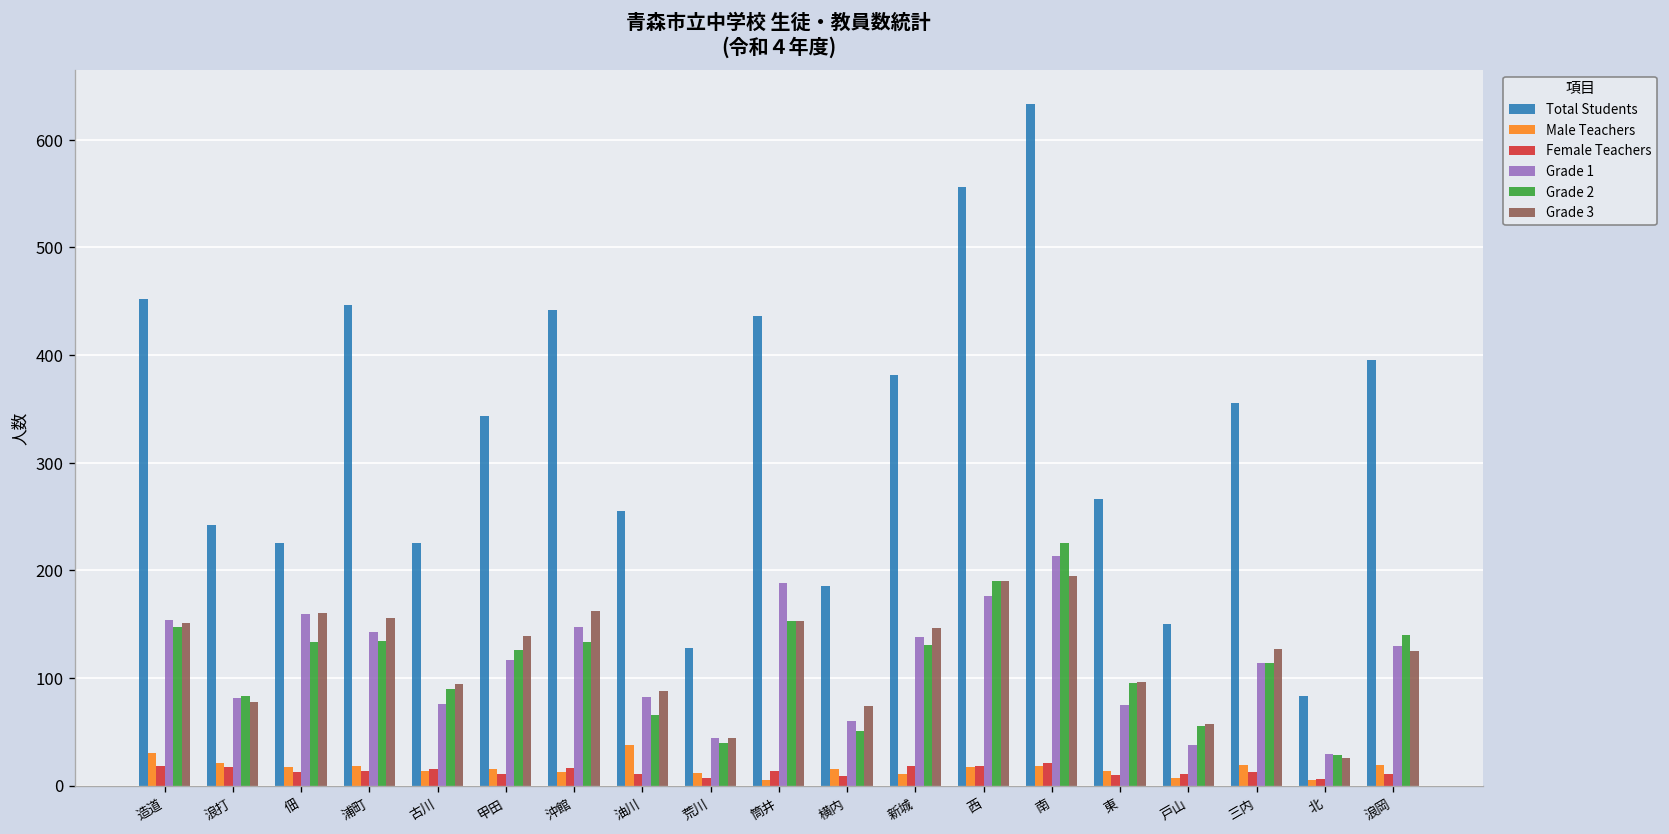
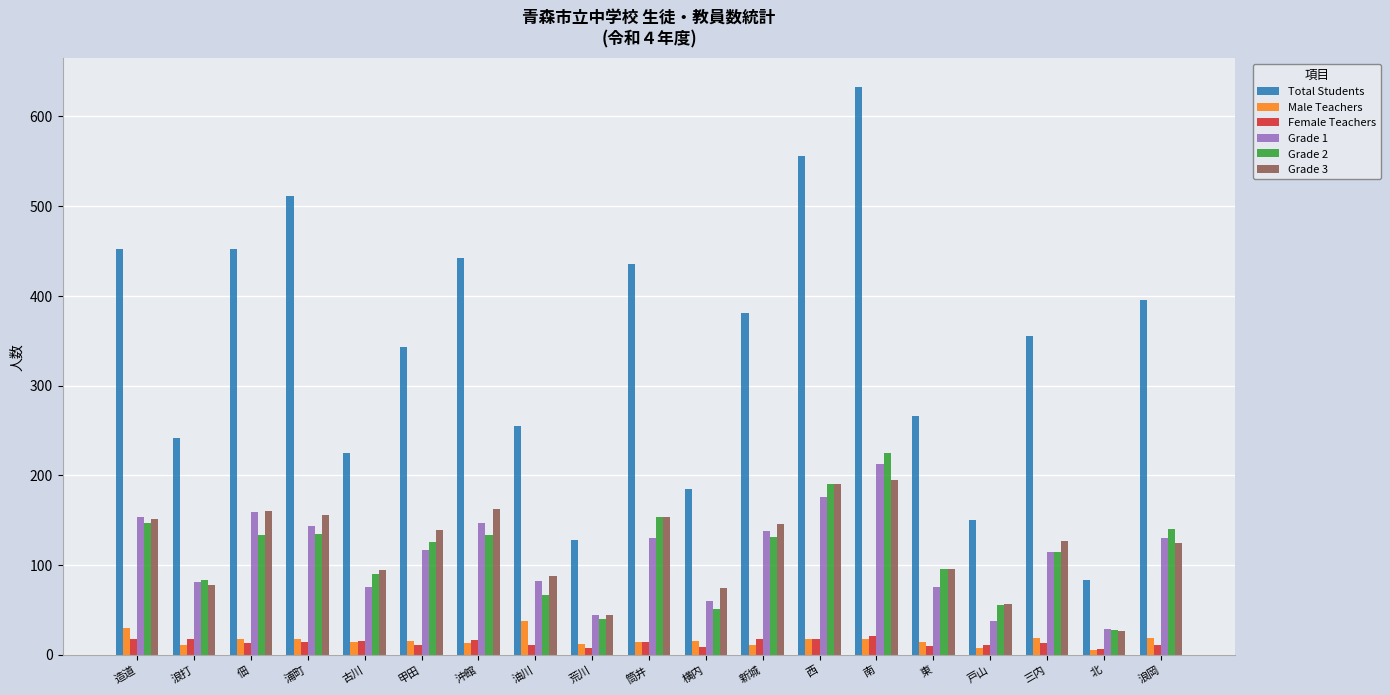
  {
    "Total Students": {
      "造道": 450,
      "浪打": 240,
-     "佃": 230,
-     "浦町": 450,
+     "佃": 450,
+     "浦町": 510,
      "古川": 230,
      "甲田": 340,
      "沖館": 440,
      "油川": 260,
      "荒川": 130,
      "筒井": 440,
      "横内": 190,
      "新城": 380,
      "西": 560,
      "南": 630,
      "東": 270,
      "戸山": 150,
      "三内": 360,
      "北": 80,
      "浪岡": 400
    },
    "Male Teachers": {
      "造道": 30,
-     "浪打": 20,
+     "浪打": 10,
      "佃": 20,
      "浦町": 20,
      "古川": 10,
      "甲田": 20,
      "沖館": 10,
      "油川": 40,
      "荒川": 10,
-     "筒井": 5,
+     "筒井": 14,
      "横内": 20,
      "新城": 10,
      "西": 20,
      "南": 20,
      "東": 10,
      "戸山": 10,
      "三内": 20,
      "北": 10,
      "浪岡": 20
    },
    "Female Teachers": {
      "造道": 20,
      "浪打": 20,
      "佃": 10,
      "浦町": 10,
      "古川": 20,
      "甲田": 10,
      "沖館": 20,
      "油川": 10,
      "荒川": 10,
      "筒井": 10,
      "横内": 10,
      "新城": 20,
      "西": 20,
      "南": 20,
      "東": 10,
      "戸山": 10,
      "三内": 10,
      "北": 10,
      "浪岡": 10
    },
    "Grade 1": {
      "造道": 150,
      "浪打": 80,
      "佃": 160,
      "浦町": 140,
      "古川": 80,
      "甲田": 120,
      "沖館": 150,
      "油川": 80,
      "荒川": 40,
-     "筒井": 190,
+     "筒井": 130,
      "横内": 60,
      "新城": 140,
      "西": 180,
      "南": 210,
      "東": 80,
      "戸山": 40,
      "三内": 110,
      "北": 30,
      "浪岡": 130
    },
    "Grade 2": {
      "造道": 150,
      "浪打": 80,
      "佃": 130,
      "浦町": 130,
      "古川": 90,
      "甲田": 130,
      "沖館": 130,
      "油川": 70,
      "荒川": 40,
      "筒井": 150,
      "横内": 50,
      "新城": 130,
      "西": 190,
      "南": 230,
      "東": 100,
      "戸山": 60,
      "三内": 110,
      "北": 30,
      "浪岡": 140
    },
    "Grade 3": {
      "造道": 150,
      "浪打": 80,
      "佃": 160,
      "浦町": 160,
      "古川": 90,
      "甲田": 140,
      "沖館": 160,
      "油川": 90,
      "荒川": 40,
      "筒井": 150,
      "横内": 70,
      "新城": 150,
      "西": 190,
      "南": 200,
      "東": 100,
      "戸山": 60,
      "三内": 130,
      "北": 30,
      "浪岡": 130
    }
  }
